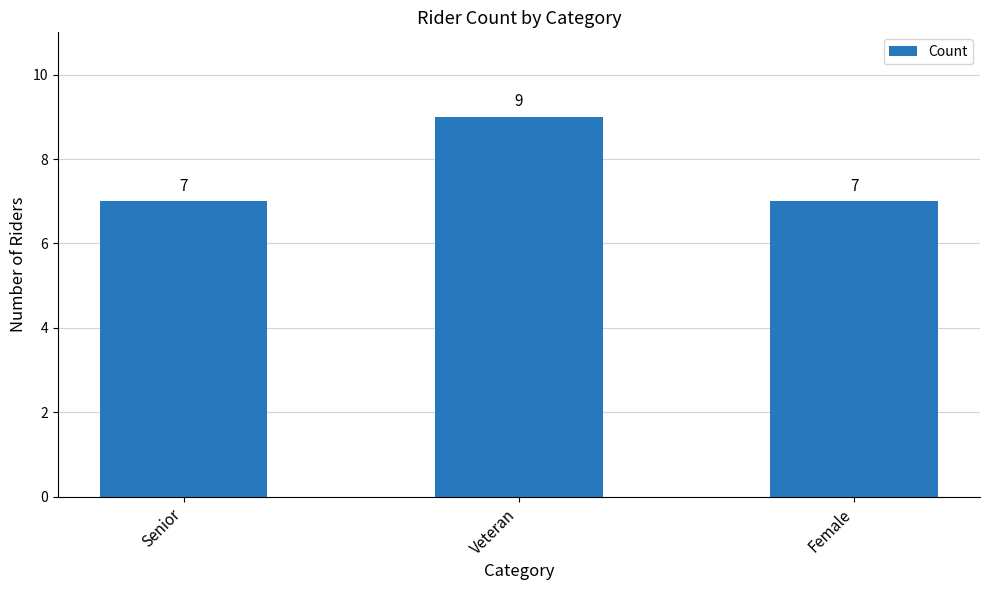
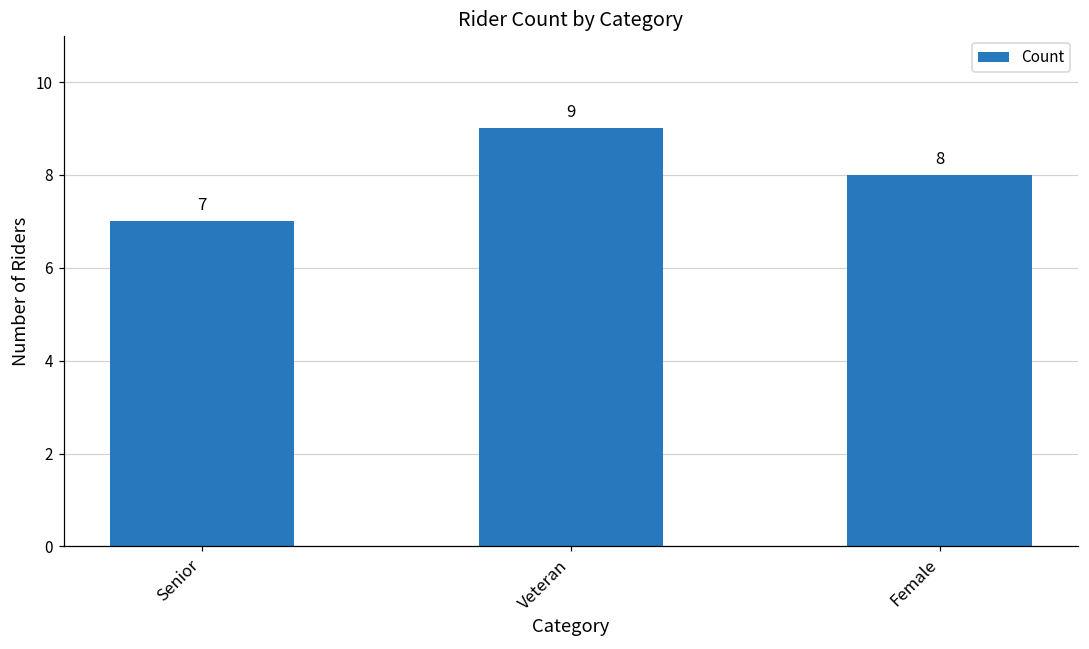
  {
    "Senior": 7,
    "Veteran": 9,
-   "Female": 7
+   "Female": 8
  }
